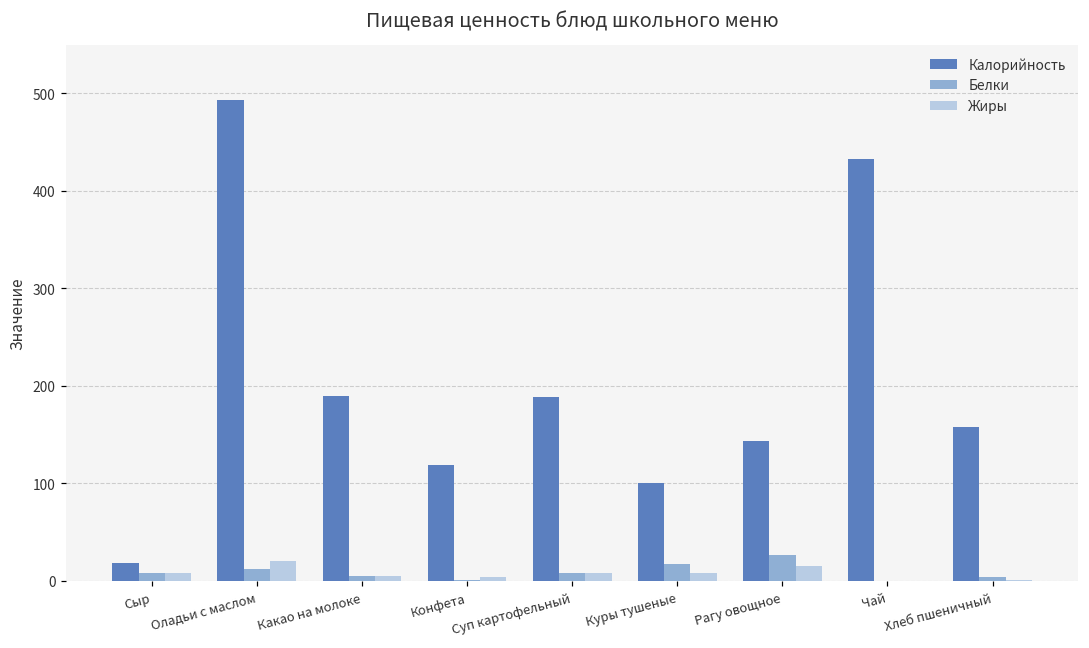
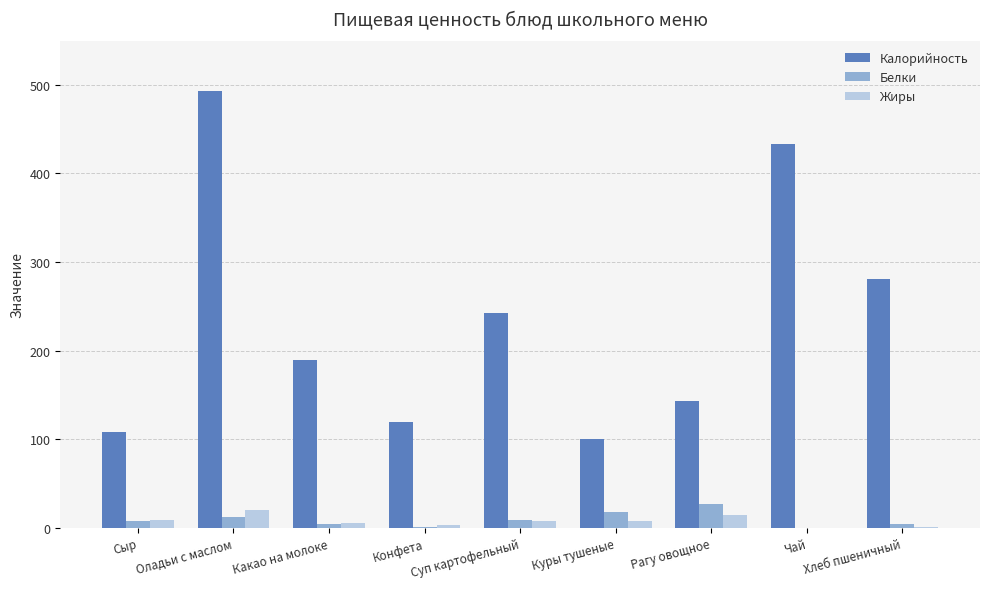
  {
    "Калорийность": {
-     "Сыр": 20,
+     "Сыр": 110,
      "Оладьи с маслом": 490,
      "Какао на молоке": 190,
      "Конфета": 120,
-     "Суп картофельный": 190,
+     "Суп картофельный": 240,
      "Куры тушеные": 100,
      "Рагу овощное": 140,
      "Чай": 430,
-     "Хлеб пшеничный": 160
+     "Хлеб пшеничный": 280
    }
  }
